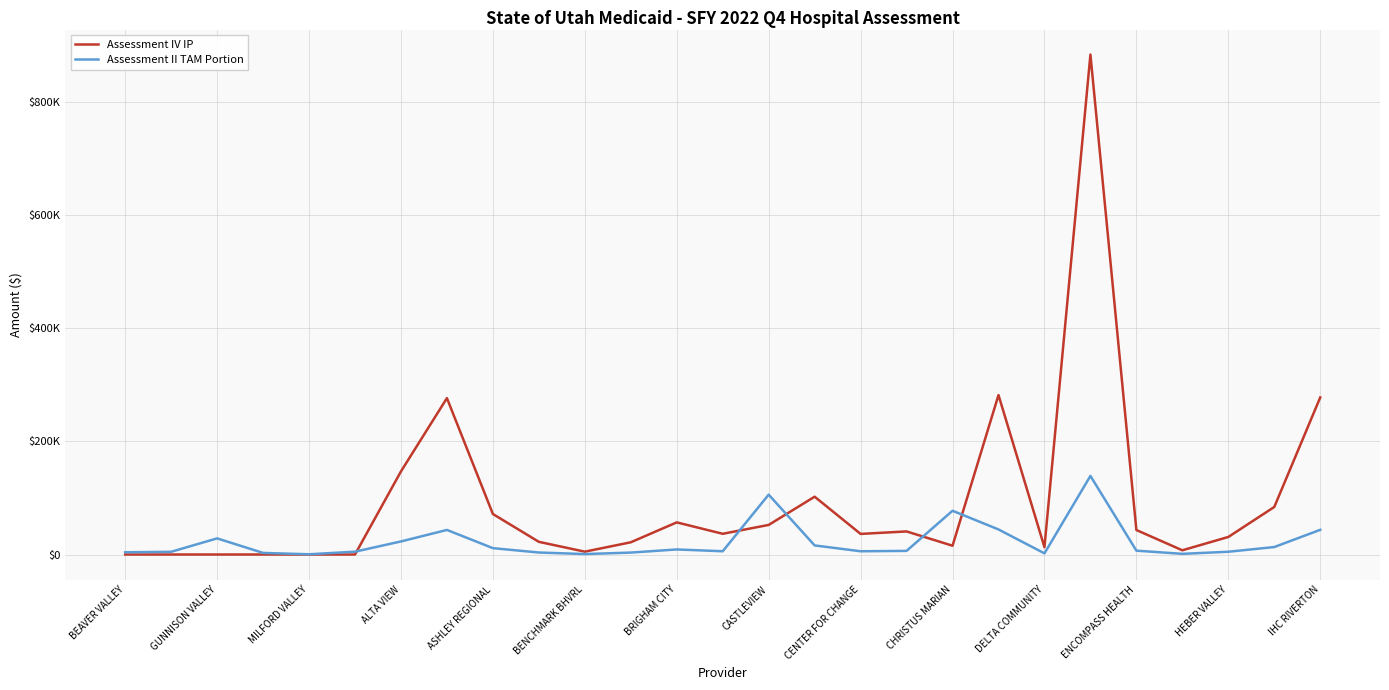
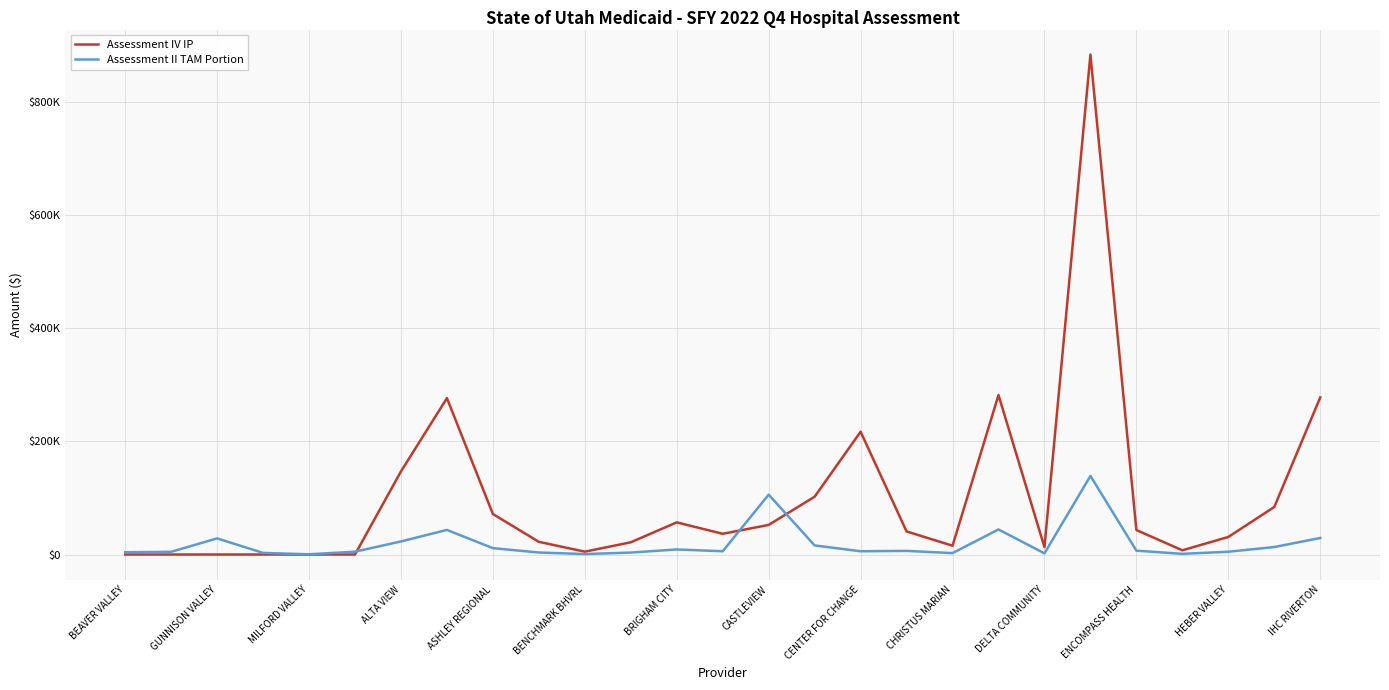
  {
    "Assessment IV IP": {
      "GUNNISON VALLEY": "$0",
      "ALTA VIEW": "$150000",
      "ASHLEY REGIONAL": "$70000",
      "BRIGHAM CITY": "$60000",
      "CASTLEVIEW": "$50000",
-     "CENTER FOR CHANGE": "$40000",
+     "CENTER FOR CHANGE": "$220000",
      "CHRISTUS MARIAN": "$20000",
      "DELTA COMMUNITY": "$10000",
      "ENCOMPASS HEALTH": "$40000",
      "HEBER VALLEY": "$30000",
      "IHC RIVERTON": "$280000"
    },
    "Assessment II TAM Portion": {
      "GUNNISON VALLEY": "$30000",
      "ALTA VIEW": "$20000",
      "ASHLEY REGIONAL": "$10000",
      "BRIGHAM CITY": "$10000",
      "CASTLEVIEW": "$110000",
      "CENTER FOR CHANGE": "$10000",
-     "CHRISTUS MARIAN": "$80000",
+     "CHRISTUS MARIAN": "$0",
      "DELTA COMMUNITY": "$0",
      "ENCOMPASS HEALTH": "$10000",
      "HEBER VALLEY": "$0",
-     "IHC RIVERTON": "$40000"
+     "IHC RIVERTON": "$30000"
    }
  }
